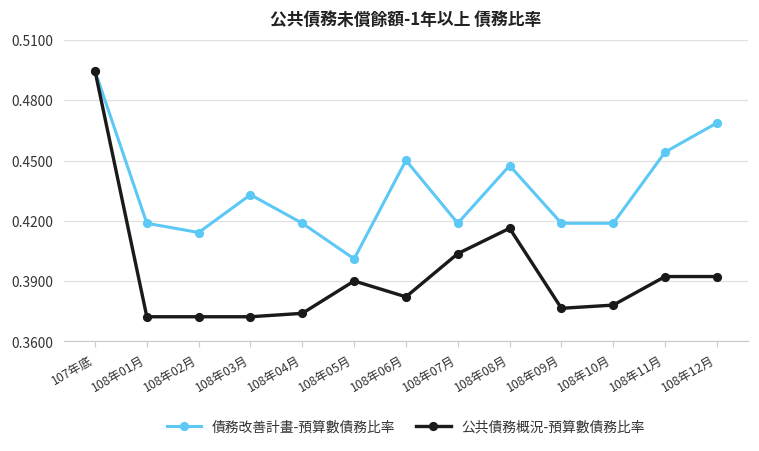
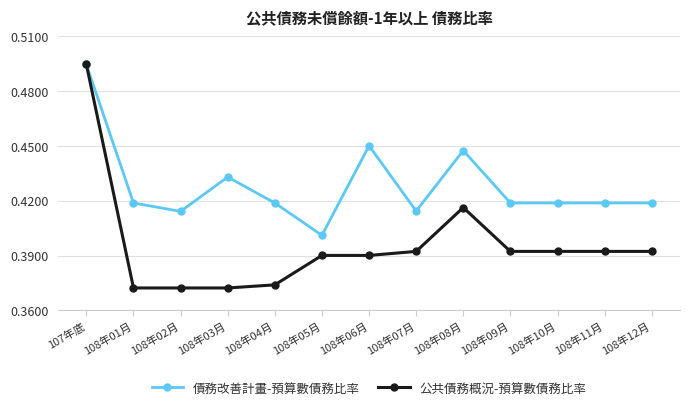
  {
    "債務改善計畫-預算數債務比率": {
      "108年01月": 0.419,
      "108年02月": 0.414,
      "108年03月": 0.433,
      "108年04月": 0.419,
      "108年05月": 0.401,
      "108年06月": 0.450,
-     "108年07月": 0.419,
+     "108年07月": 0.414,
      "108年08月": 0.448,
      "108年09月": 0.419,
      "108年10月": 0.419,
-     "108年11月": 0.454,
-     "108年12月": 0.469
+     "108年11月": 0.419,
+     "108年12月": 0.419
    },
    "公共債務概況-預算數債務比率": {
      "108年01月": 0.372,
      "108年02月": 0.372,
      "108年03月": 0.372,
      "108年04月": 0.374,
      "108年05月": 0.390,
-     "108年06月": 0.382,
-     "108年07月": 0.404,
+     "108年06月": 0.390,
+     "108年07月": 0.392,
      "108年08月": 0.416,
-     "108年09月": 0.377,
-     "108年10月": 0.378,
+     "108年09月": 0.392,
+     "108年10月": 0.392,
      "108年11月": 0.392,
      "108年12月": 0.392
    }
  }
